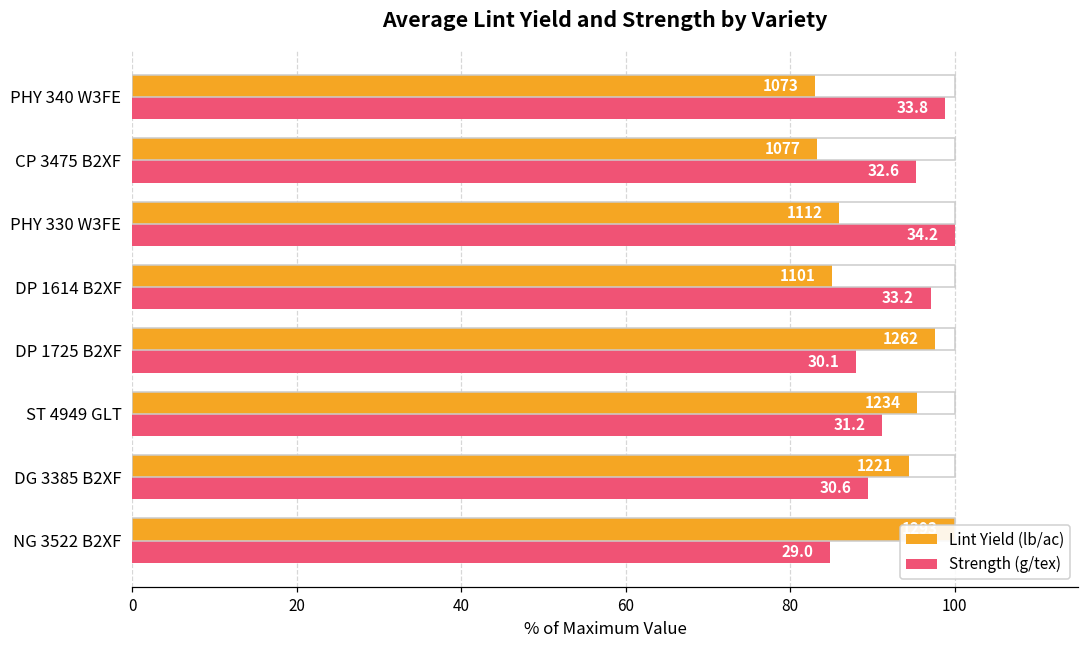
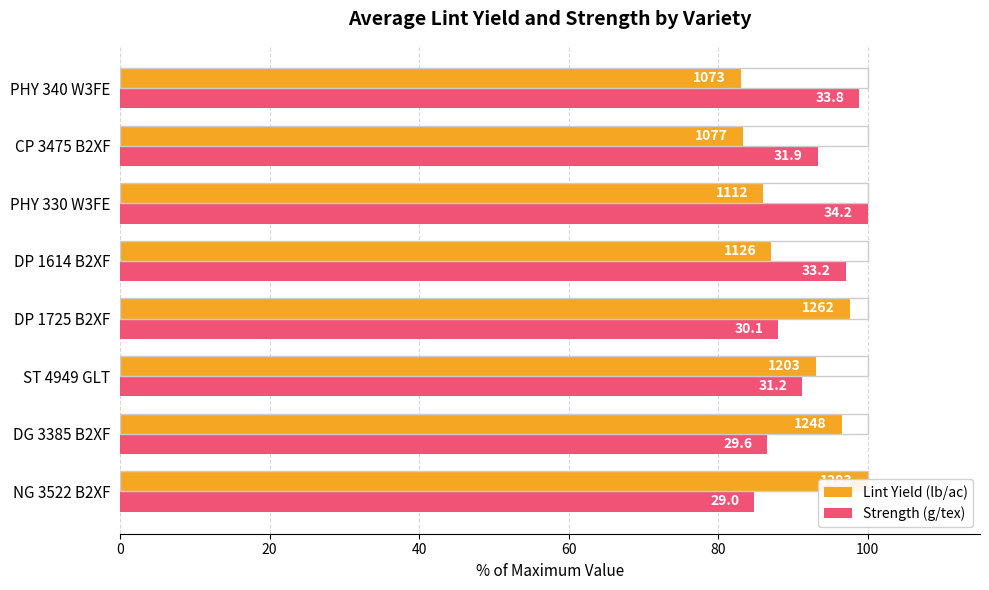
  {
    "Lint Yield (lb/ac)": {
-     "DP 1614 B2XF": 1101,
-     "ST 4949 GLT": 1234,
-     "DG 3385 B2XF": 1221
+     "DP 1614 B2XF": 1126,
+     "ST 4949 GLT": 1203,
+     "DG 3385 B2XF": 1248
    },
    "Strength (g/tex)": {
-     "CP 3475 B2XF": 32.6,
-     "DG 3385 B2XF": 30.6
+     "CP 3475 B2XF": 31.9,
+     "DG 3385 B2XF": 29.6
    }
  }
